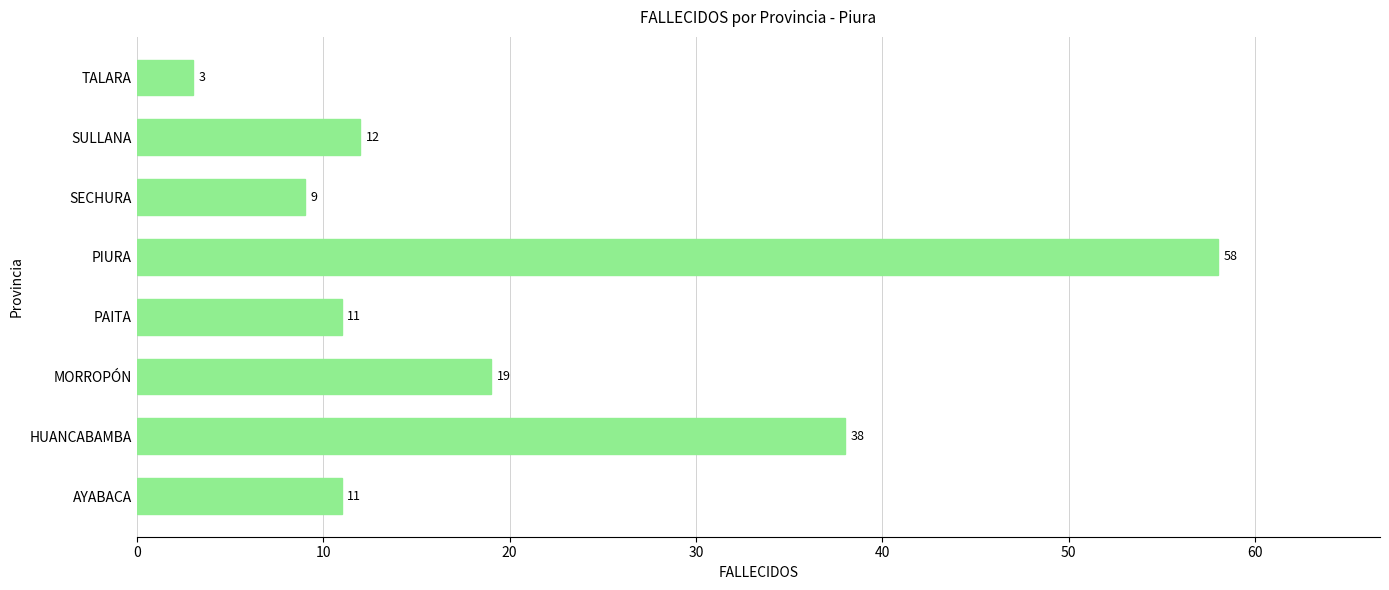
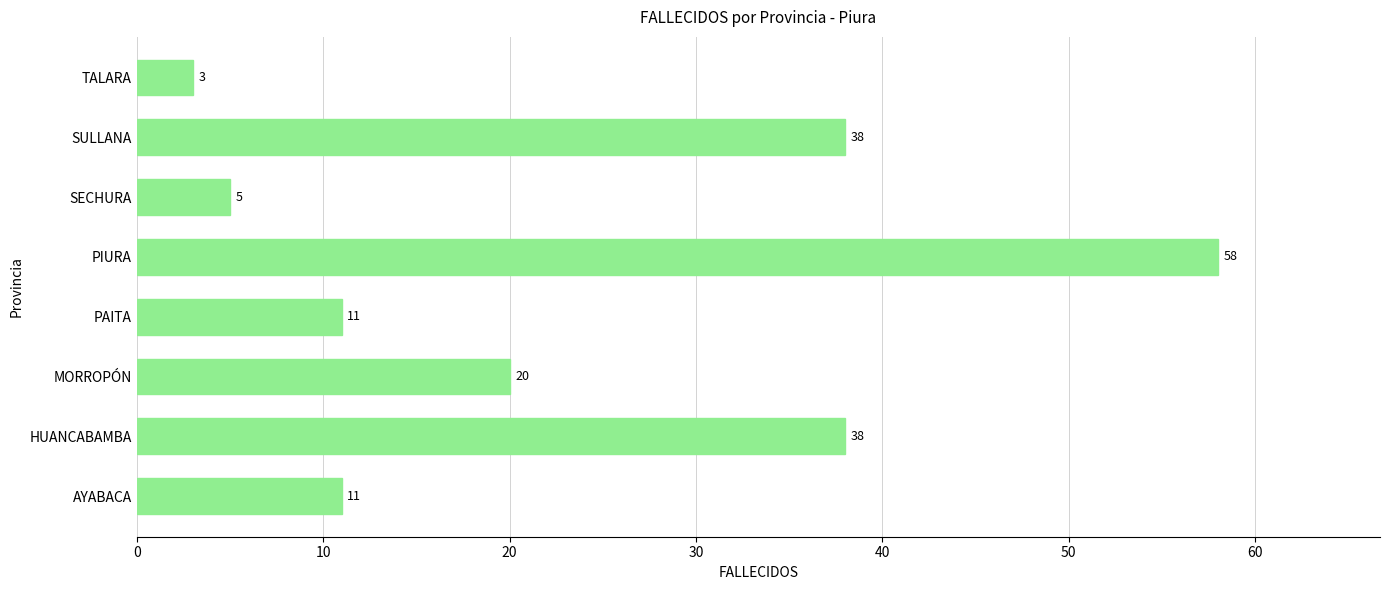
  {
    "TALARA": 3,
-   "SULLANA": 12,
-   "SECHURA": 9,
+   "SULLANA": 38,
+   "SECHURA": 5,
    "PIURA": 58,
    "PAITA": 11,
-   "MORROPÓN": 19,
+   "MORROPÓN": 20,
    "HUANCABAMBA": 38,
    "AYABACA": 11
  }
